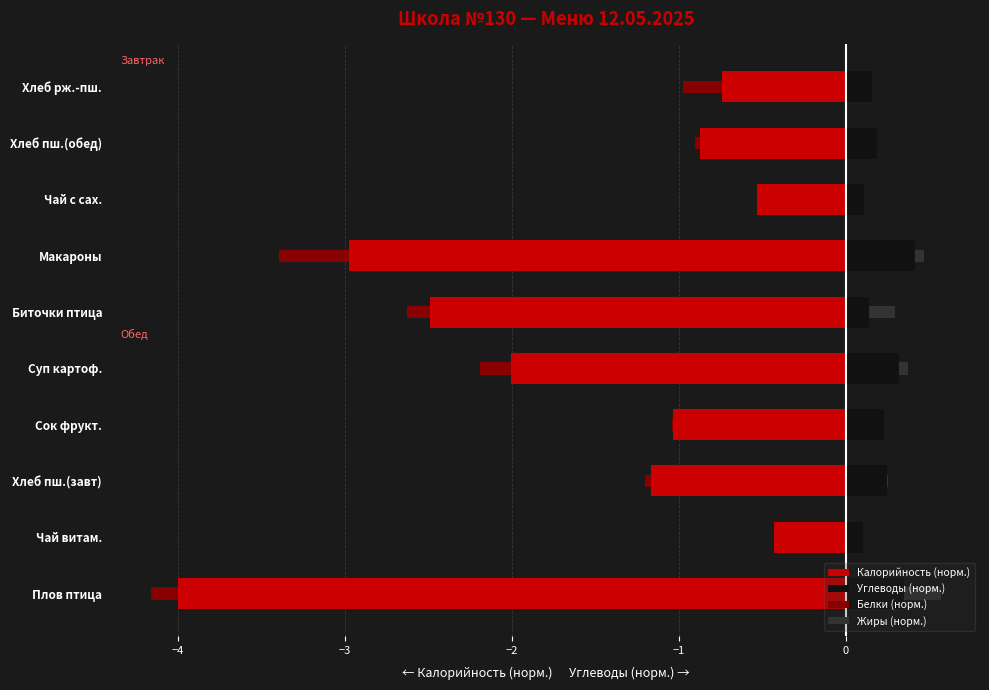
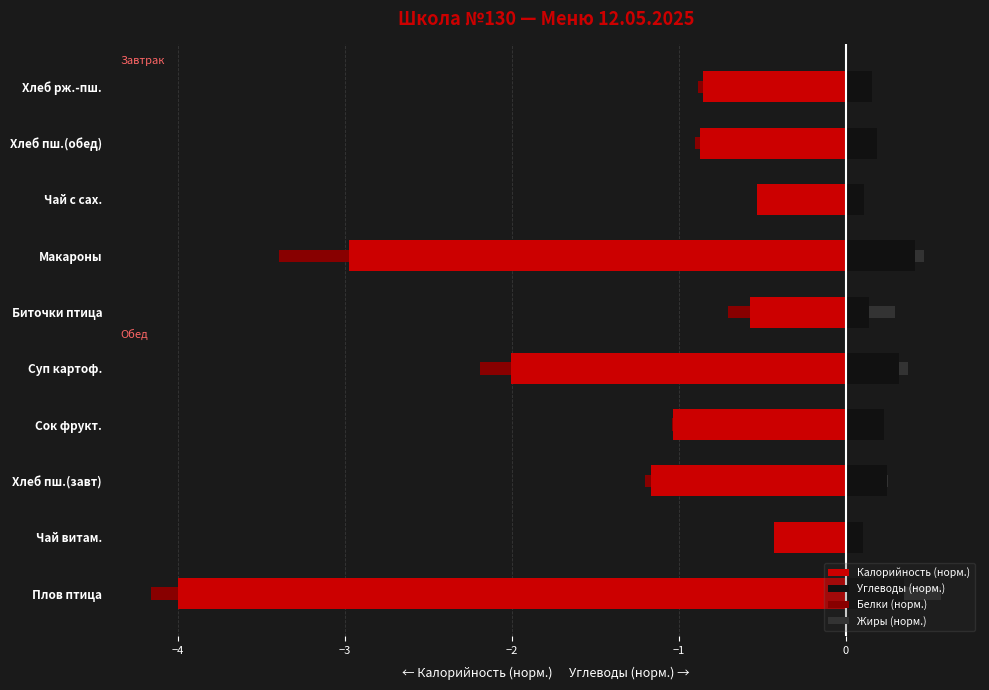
  {
    "Калорийность (норм.)": {
-     "Хлеб рж.-пш.": -0.74,
+     "Хлеб рж.-пш.": -0.86,
      "Хлеб пш.(обед)": -0.87,
      "Чай с сах.": -0.53,
      "Макароны": -2.98,
-     "Биточки птица": -2.49,
+     "Биточки птица": -0.57,
      "Суп картоф.": -2.00,
      "Сок фрукт.": -1.03,
      "Хлеб пш.(завт)": -1.17,
      "Чай витам.": -0.43,
      "Плов птица": -4.00
    },
    "Белки (норм.)": {
-     "Хлеб рж.-пш.": -0.24,
+     "Хлеб рж.-пш.": -0.03,
      "Хлеб пш.(обед)": -0.03,
      "Чай с сах.": 0.00,
      "Макароны": -0.42,
      "Биточки птица": -0.13,
      "Суп картоф.": -0.19,
      "Хлеб пш.(завт)": -0.04,
      "Чай витам.": 0.00,
      "Плов птица": -0.16
    }
  }
